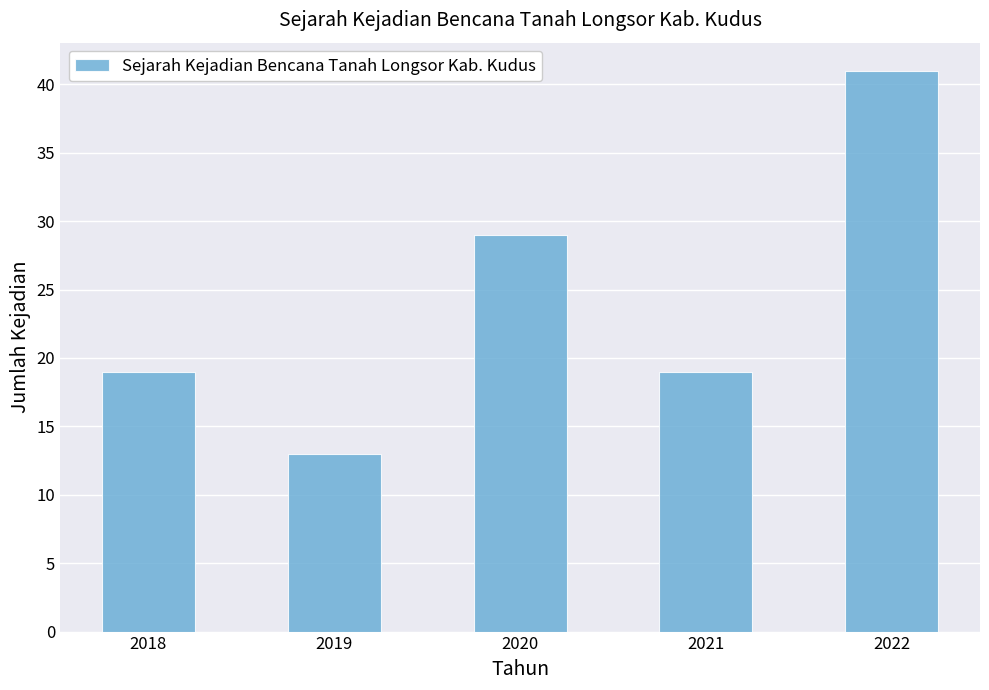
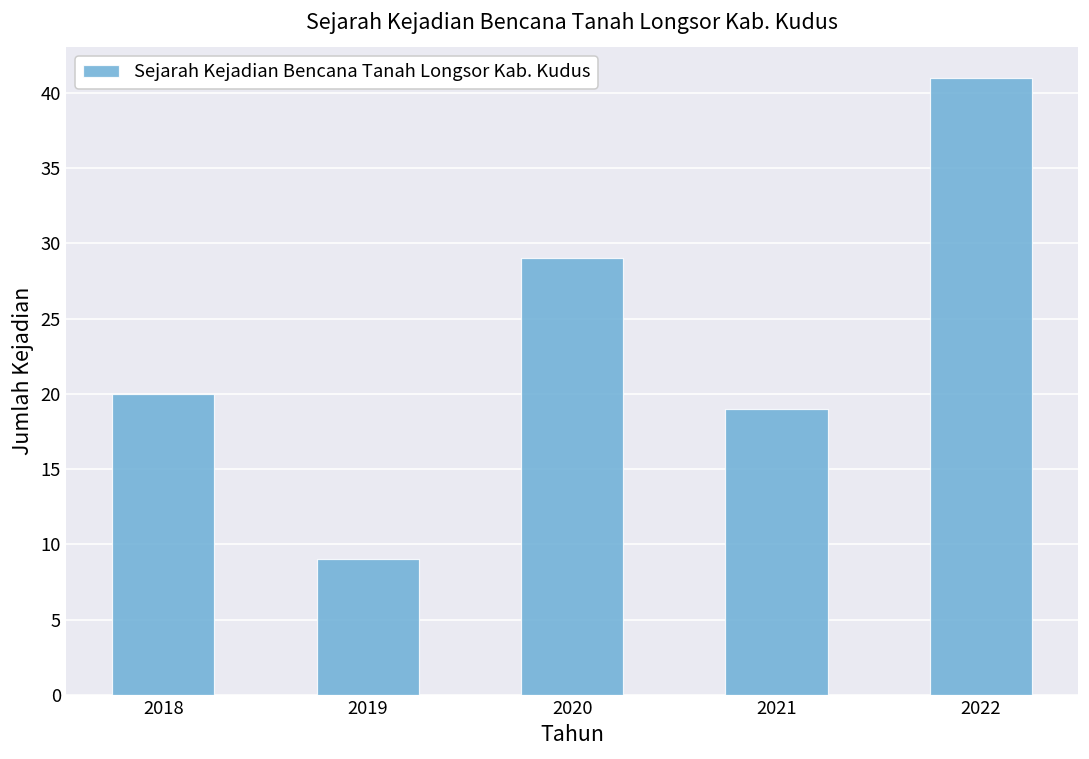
  {
-   "2018": 19,
-   "2019": 13,
+   "2018": 20,
+   "2019": 9,
    "2020": 29,
    "2021": 19,
    "2022": 41
  }
